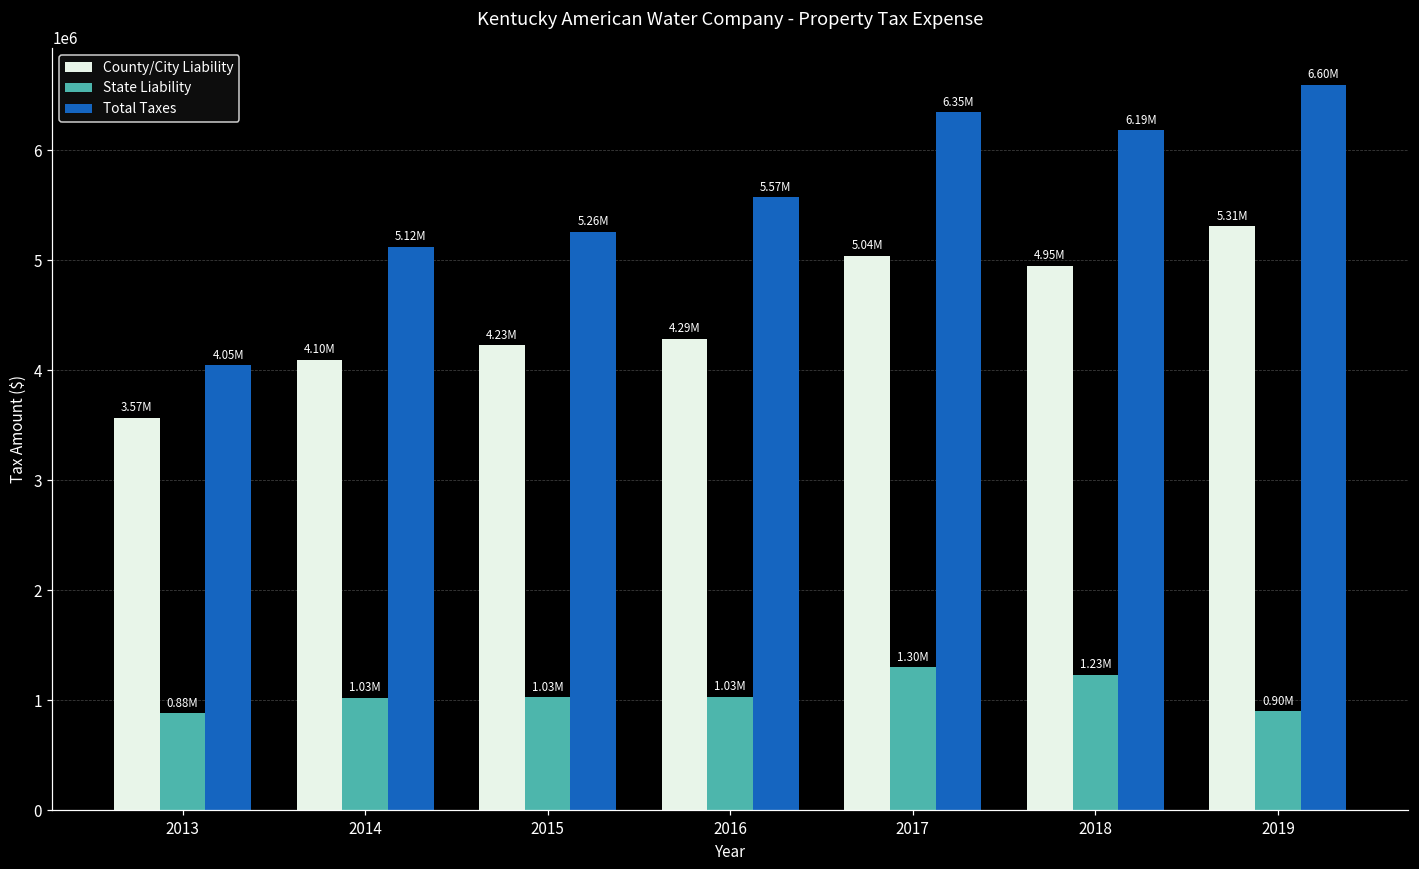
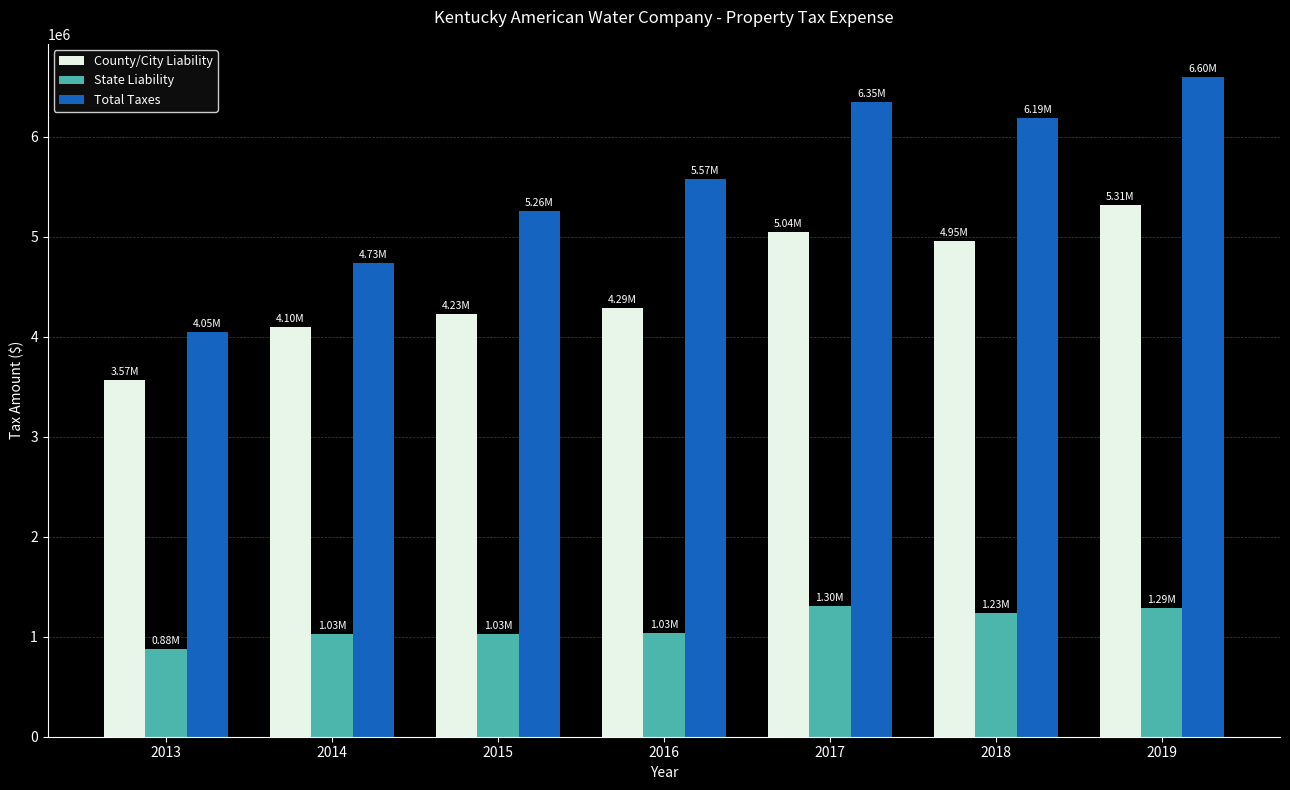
  {
    "County/City Liability": {
      "2013": "3.57M",
      "2014": "4.10M",
      "2015": "4.23M",
      "2016": "4.29M",
      "2017": "5.04M",
      "2018": "4.95M",
      "2019": "5.31M"
    },
    "State Liability": {
      "2013": "0.88M",
      "2014": "1.03M",
      "2015": "1.03M",
      "2016": "1.03M",
      "2017": "1.30M",
      "2018": "1.23M",
-     "2019": "0.90M"
+     "2019": "1.29M"
    },
    "Total Taxes": {
      "2013": "4.05M",
-     "2014": "5.12M",
+     "2014": "4.73M",
      "2015": "5.26M",
      "2016": "5.57M",
      "2017": "6.35M",
      "2018": "6.19M",
      "2019": "6.60M"
    }
  }
